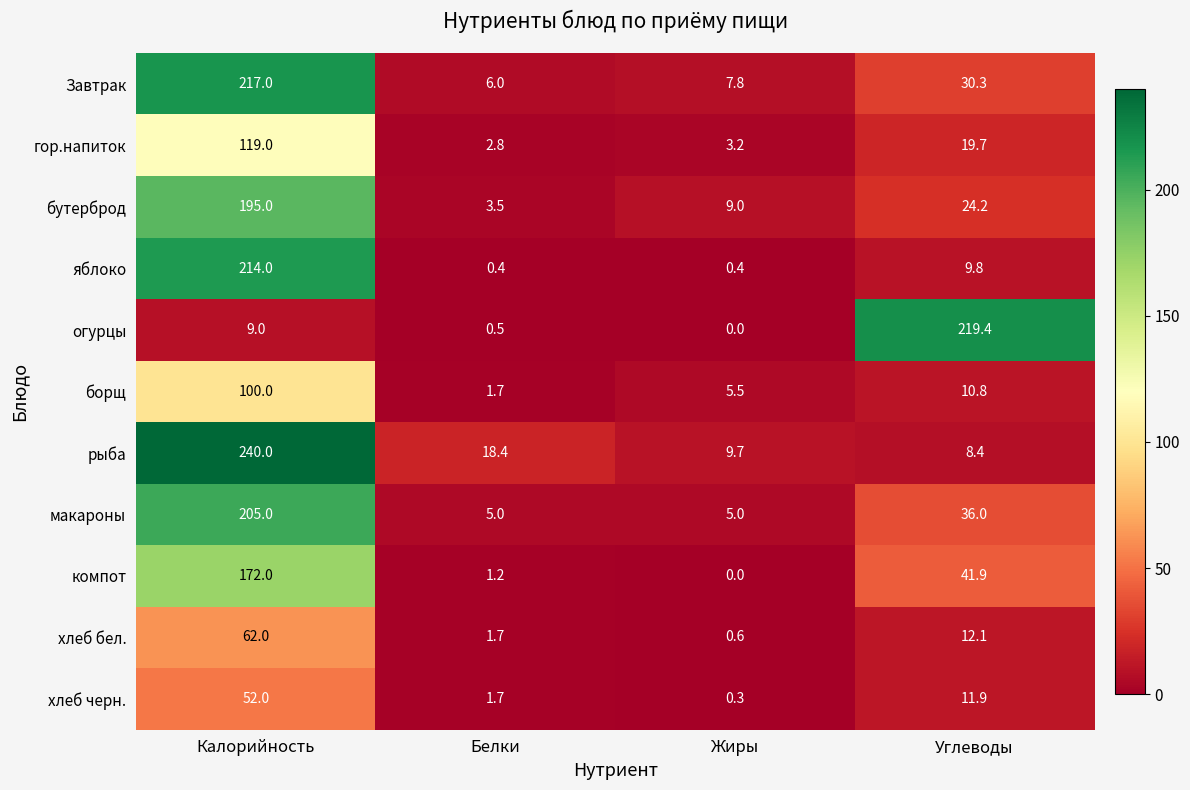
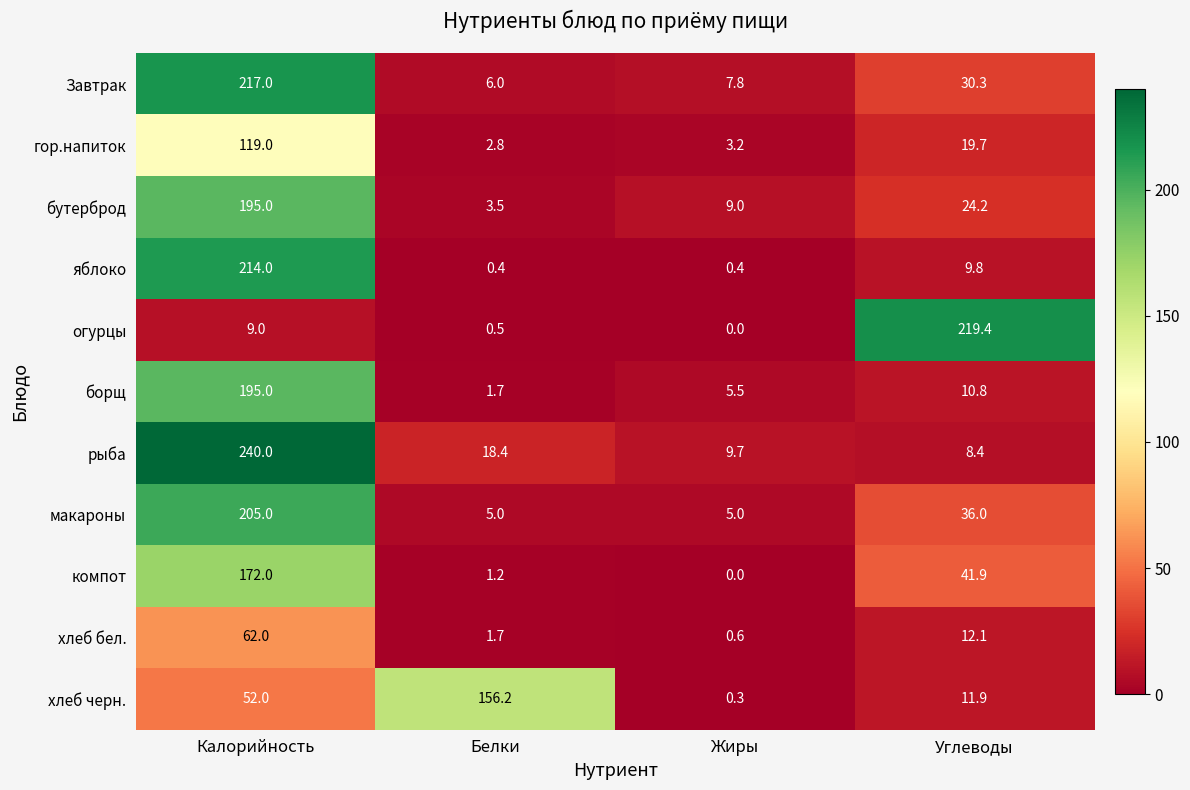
  {
    "Завтрак": {
      "Калорийность": 217.0,
      "Белки": 6.0,
      "Жиры": 7.8,
      "Углеводы": 30.3
    },
    "гор.напиток": {
      "Калорийность": 119.0,
      "Белки": 2.8,
      "Жиры": 3.2,
      "Углеводы": 19.7
    },
    "бутерброд": {
      "Калорийность": 195.0,
      "Белки": 3.5,
      "Жиры": 9.0,
      "Углеводы": 24.2
    },
    "яблоко": {
      "Калорийность": 214.0,
      "Белки": 0.4,
      "Жиры": 0.4,
      "Углеводы": 9.8
    },
    "огурцы": {
      "Калорийность": 9.0,
      "Белки": 0.5,
      "Жиры": 0.0,
      "Углеводы": 219.4
    },
    "борщ": {
-     "Калорийность": 100.0,
+     "Калорийность": 195.0,
      "Белки": 1.7,
      "Жиры": 5.5,
      "Углеводы": 10.8
    },
    "рыба": {
      "Калорийность": 240.0,
      "Белки": 18.4,
      "Жиры": 9.7,
      "Углеводы": 8.4
    },
    "макароны": {
      "Калорийность": 205.0,
      "Белки": 5.0,
      "Жиры": 5.0,
      "Углеводы": 36.0
    },
    "компот": {
      "Калорийность": 172.0,
      "Белки": 1.2,
      "Жиры": 0.0,
      "Углеводы": 41.9
    },
    "хлеб бел.": {
      "Калорийность": 62.0,
      "Белки": 1.7,
      "Жиры": 0.6,
      "Углеводы": 12.1
    },
    "хлеб черн.": {
      "Калорийность": 52.0,
-     "Белки": 1.7,
+     "Белки": 156.2,
      "Жиры": 0.3,
      "Углеводы": 11.9
    }
  }
